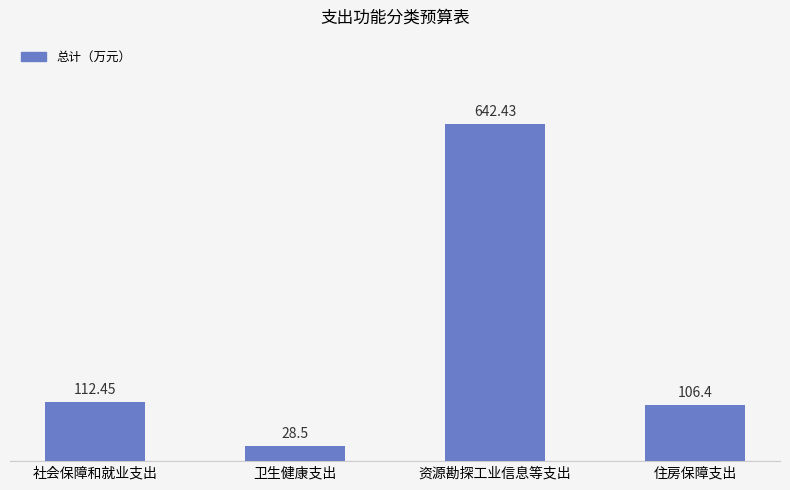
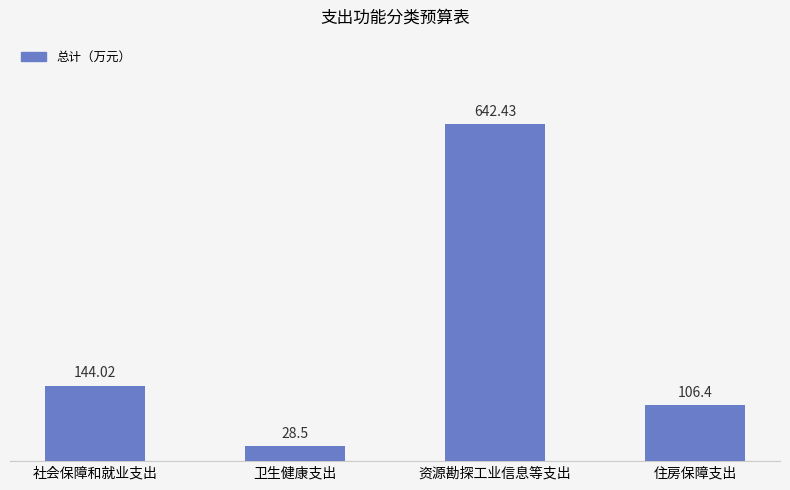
  {
-   "社会保障和就业支出": 112.45,
+   "社会保障和就业支出": 144.02,
    "卫生健康支出": 28.5,
    "资源勘探工业信息等支出": 642.43,
    "住房保障支出": 106.4
  }
